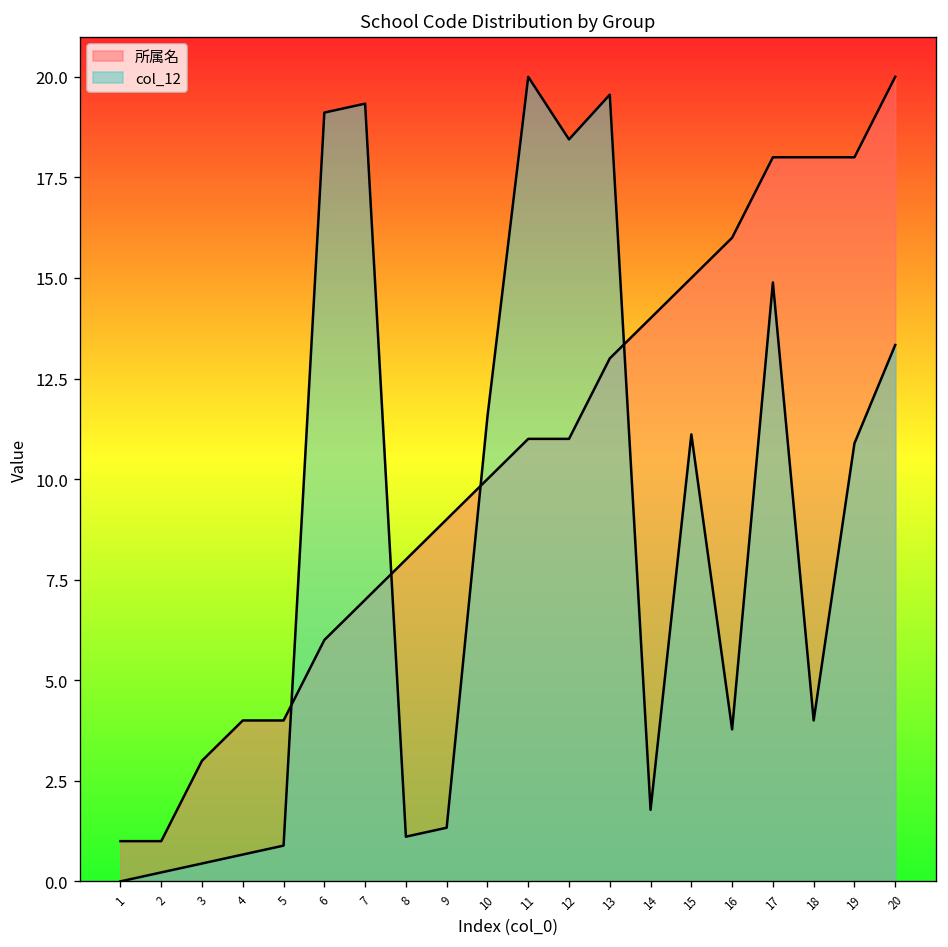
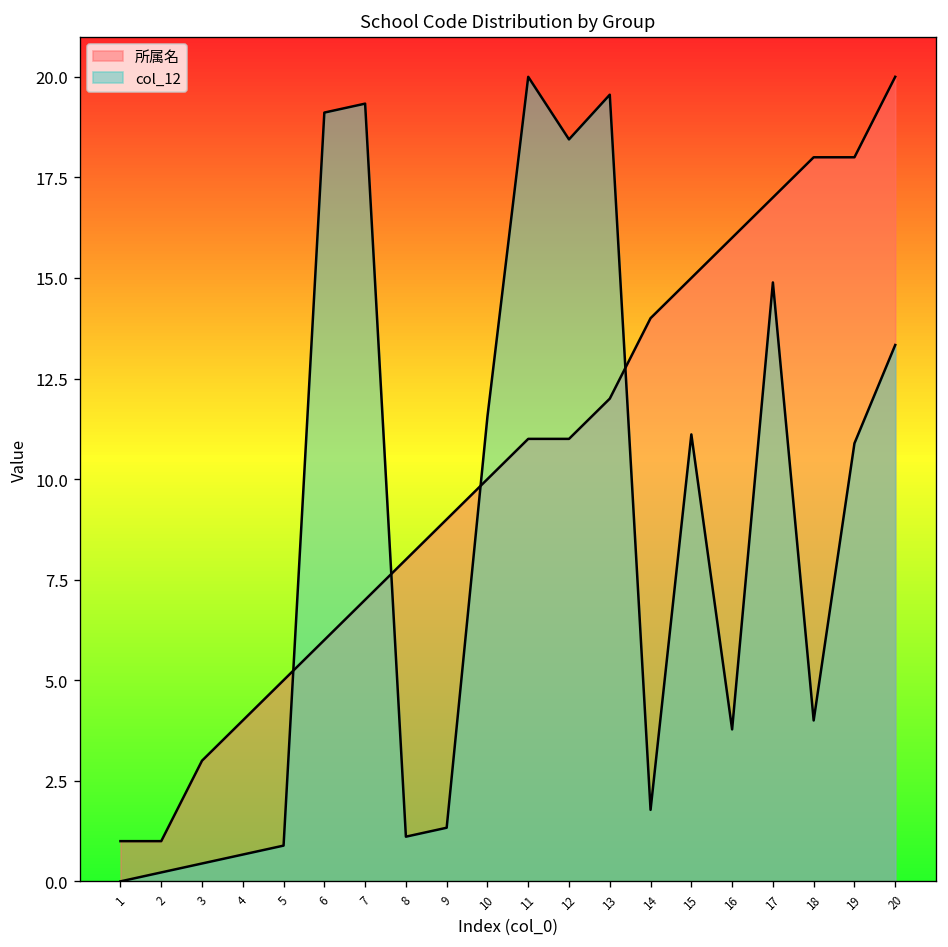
  {
    "所属名": {
      "1": 1,
      "2": 1,
      "3": 3,
      "4": 4,
-     "5": 4,
+     "5": 5,
      "6": 6,
      "7": 7,
      "8": 8,
      "9": 9,
      "10": 10,
      "11": 11,
      "12": 11,
-     "13": 13,
+     "13": 12,
      "14": 14,
      "15": 15,
      "16": 16,
-     "17": 18,
+     "17": 17,
      "18": 18,
      "19": 18,
      "20": 20
    },
    "col_12": {
      "1": 0,
      "2": 0.2,
      "3": 0.4,
      "4": 0.7,
      "5": 0.9,
      "6": 19.1,
      "7": 19.3,
      "8": 1.1,
      "9": 1.3,
      "10": 11.6,
      "11": 20,
      "12": 18.4,
      "13": 19.6,
      "14": 1.8,
      "15": 11.1,
      "16": 3.8,
      "17": 14.9,
      "18": 4,
      "19": 10.9,
      "20": 13.3
    }
  }
